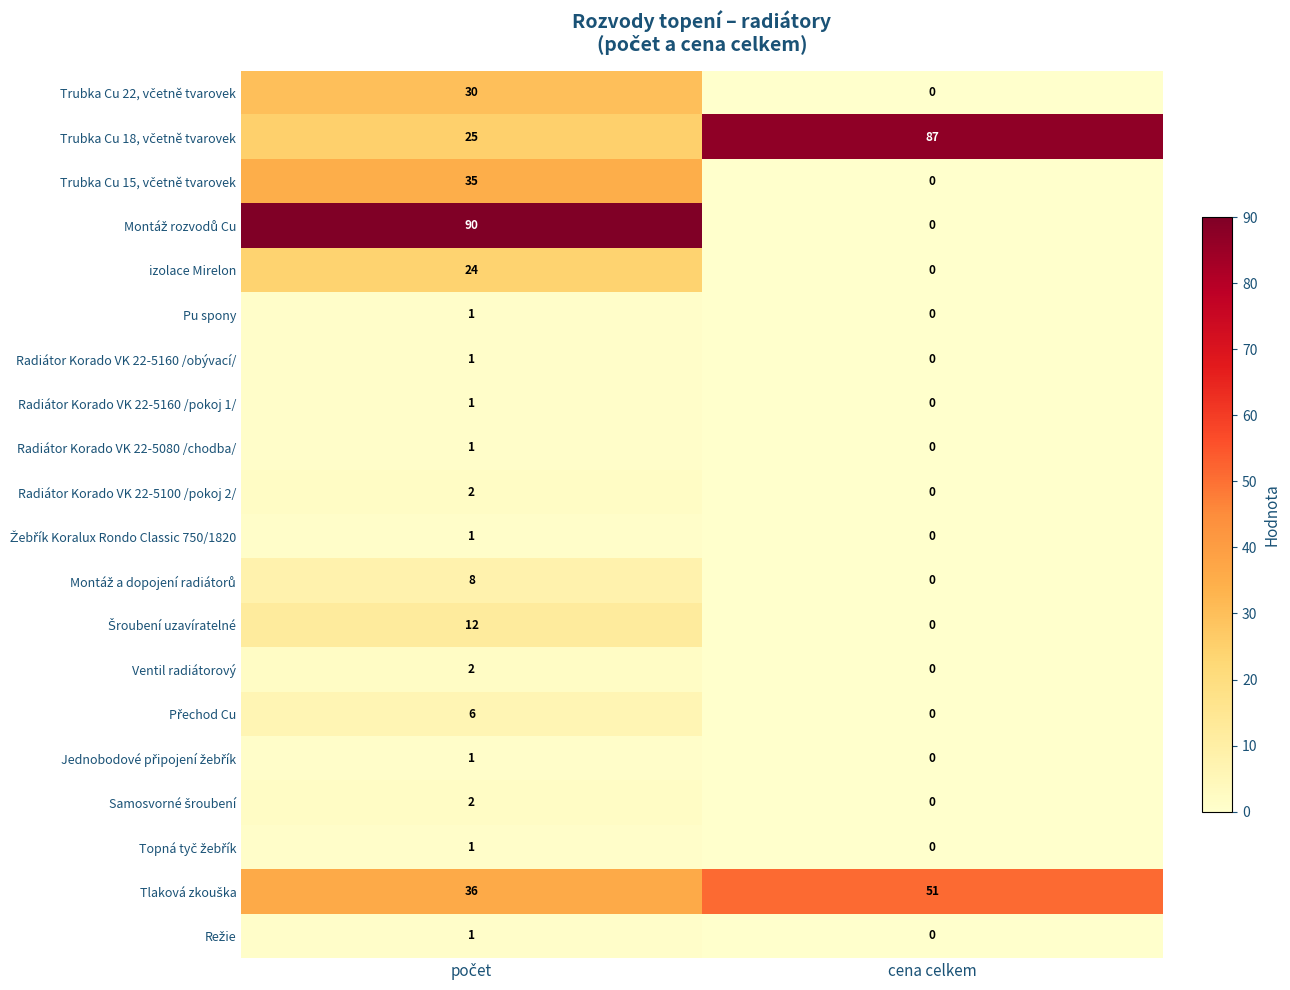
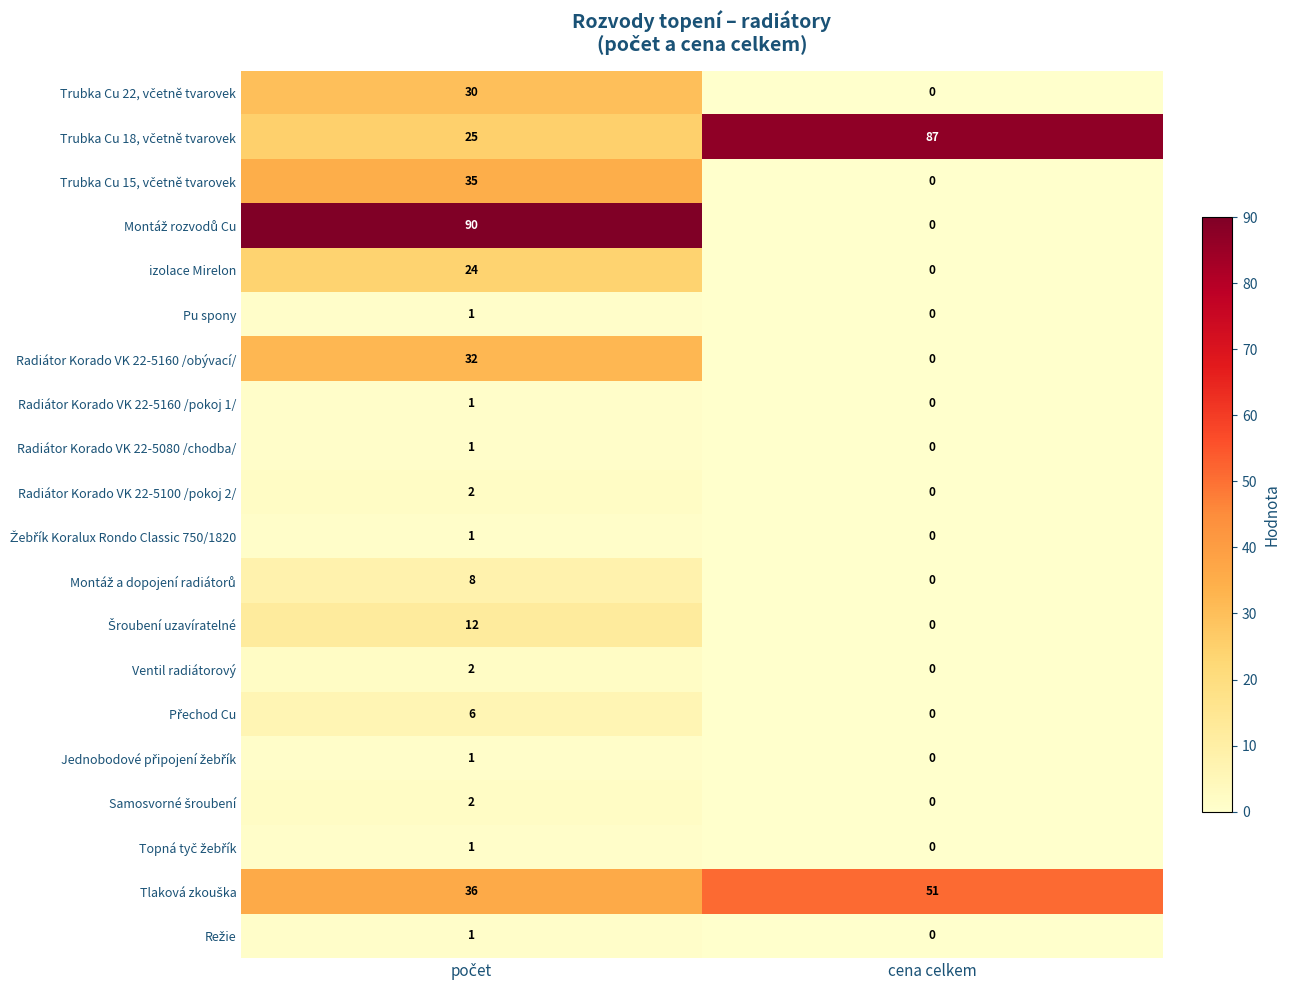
  {
    "Trubka Cu 22, včetně tvarovek": {
      "počet": 30,
      "cena celkem": 0
    },
    "Trubka Cu 18, včetně tvarovek": {
      "počet": 25,
      "cena celkem": 87
    },
    "Trubka Cu 15, včetně tvarovek": {
      "počet": 35,
      "cena celkem": 0
    },
    "Montáž rozvodů Cu": {
      "počet": 90,
      "cena celkem": 0
    },
    "izolace Mirelon": {
      "počet": 24,
      "cena celkem": 0
    },
    "Pu spony": {
      "počet": 1,
      "cena celkem": 0
    },
    "Radiátor Korado VK 22-5160 /obývací/": {
-     "počet": 1,
+     "počet": 32,
      "cena celkem": 0
    },
    "Radiátor Korado VK 22-5160 /pokoj 1/": {
      "počet": 1,
      "cena celkem": 0
    },
    "Radiátor Korado VK 22-5080 /chodba/": {
      "počet": 1,
      "cena celkem": 0
    },
    "Radiátor Korado VK 22-5100 /pokoj 2/": {
      "počet": 2,
      "cena celkem": 0
    },
    "Žebřík Koralux Rondo Classic 750/1820": {
      "počet": 1,
      "cena celkem": 0
    },
    "Montáž a dopojení radiátorů": {
      "počet": 8,
      "cena celkem": 0
    },
    "Šroubení uzavíratelné": {
      "počet": 12,
      "cena celkem": 0
    },
    "Ventil radiátorový": {
      "počet": 2,
      "cena celkem": 0
    },
    "Přechod Cu": {
      "počet": 6,
      "cena celkem": 0
    },
    "Jednobodové připojení žebřík": {
      "počet": 1,
      "cena celkem": 0
    },
    "Samosvorné šroubení": {
      "počet": 2,
      "cena celkem": 0
    },
    "Topná tyč žebřík": {
      "počet": 1,
      "cena celkem": 0
    },
    "Tlaková zkouška": {
      "počet": 36,
      "cena celkem": 51
    },
    "Režie": {
      "počet": 1,
      "cena celkem": 0
    }
  }
